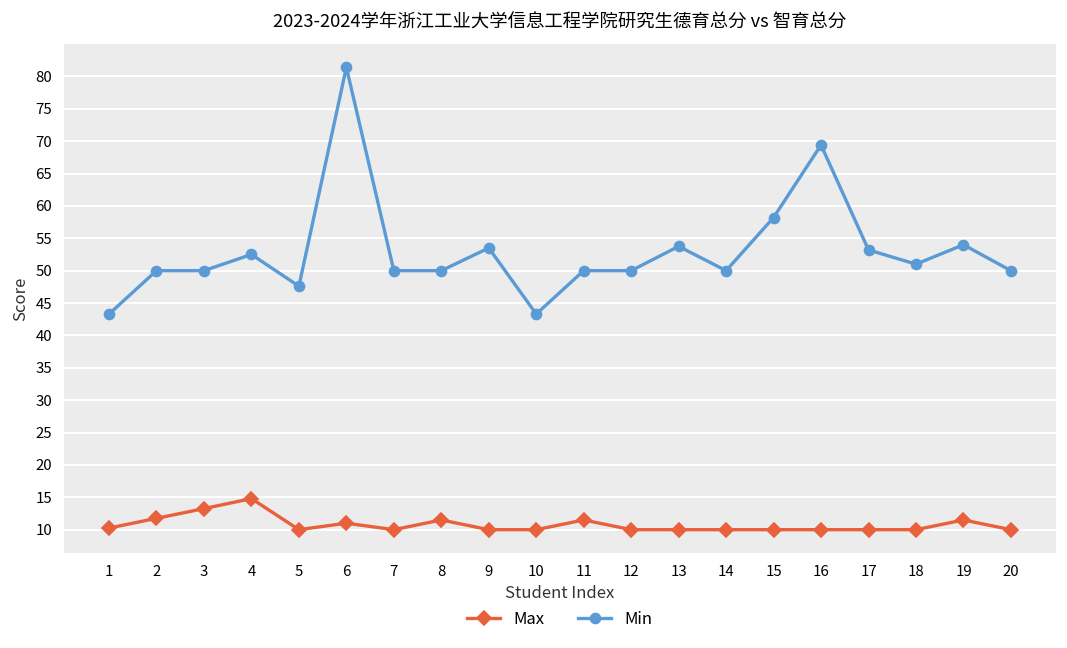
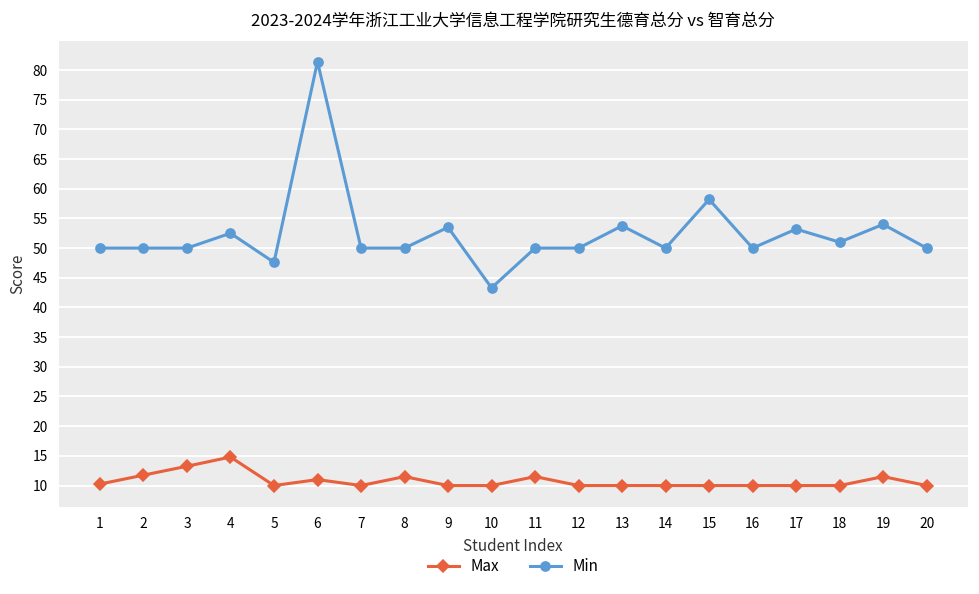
  {
    "Max": {
      "1": 10,
      "2": 12,
      "3": 13,
      "4": 15,
      "5": 10,
      "6": 11,
      "7": 10,
      "8": 12,
      "9": 10,
      "10": 10,
      "11": 12,
      "12": 10,
      "13": 10,
      "14": 10,
      "15": 10,
      "16": 10,
      "17": 10,
      "18": 10,
      "19": 12,
      "20": 10
    },
    "Min": {
-     "1": 43,
+     "1": 50,
      "2": 50,
      "3": 50,
      "4": 53,
      "5": 48,
      "6": 81,
      "7": 50,
      "8": 50,
      "9": 54,
      "10": 43,
      "11": 50,
      "12": 50,
      "13": 54,
      "14": 50,
      "15": 58,
-     "16": 69,
+     "16": 50,
      "17": 53,
      "18": 51,
      "19": 54,
      "20": 50
    }
  }
